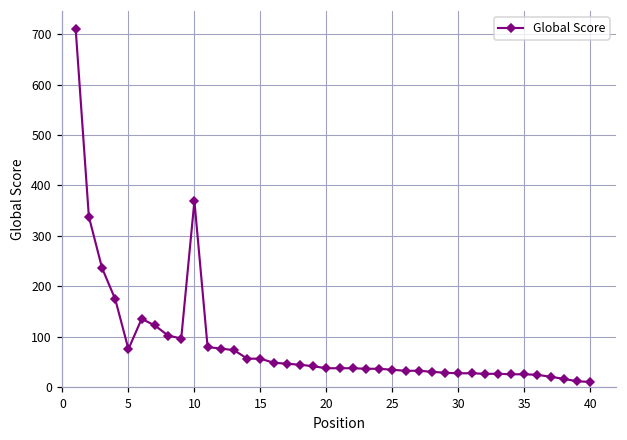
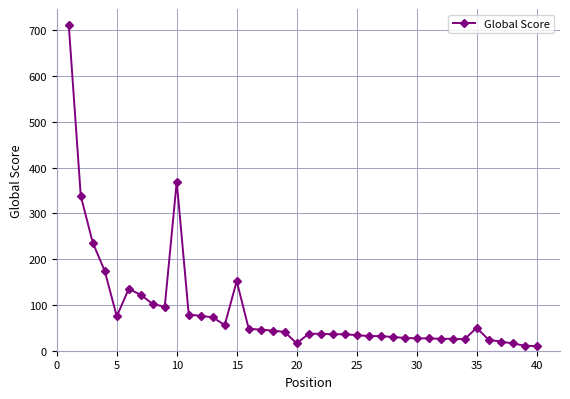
  {
    "5": 80,
    "10": 370,
-   "15": 60,
-   "20": 40,
+   "15": 150,
+   "20": 20,
    "25": 30,
    "30": 30,
-   "35": 30,
+   "35": 50,
    "40": 10
  }
